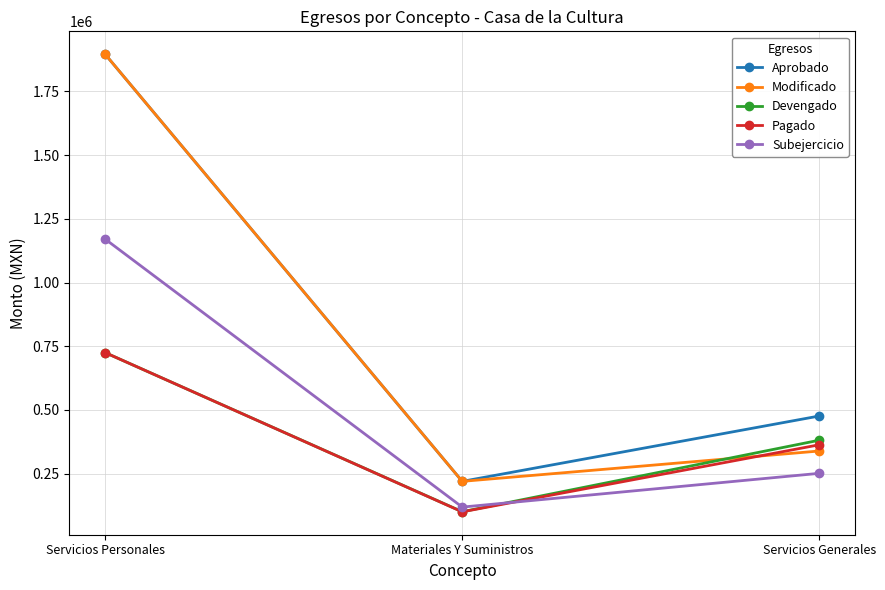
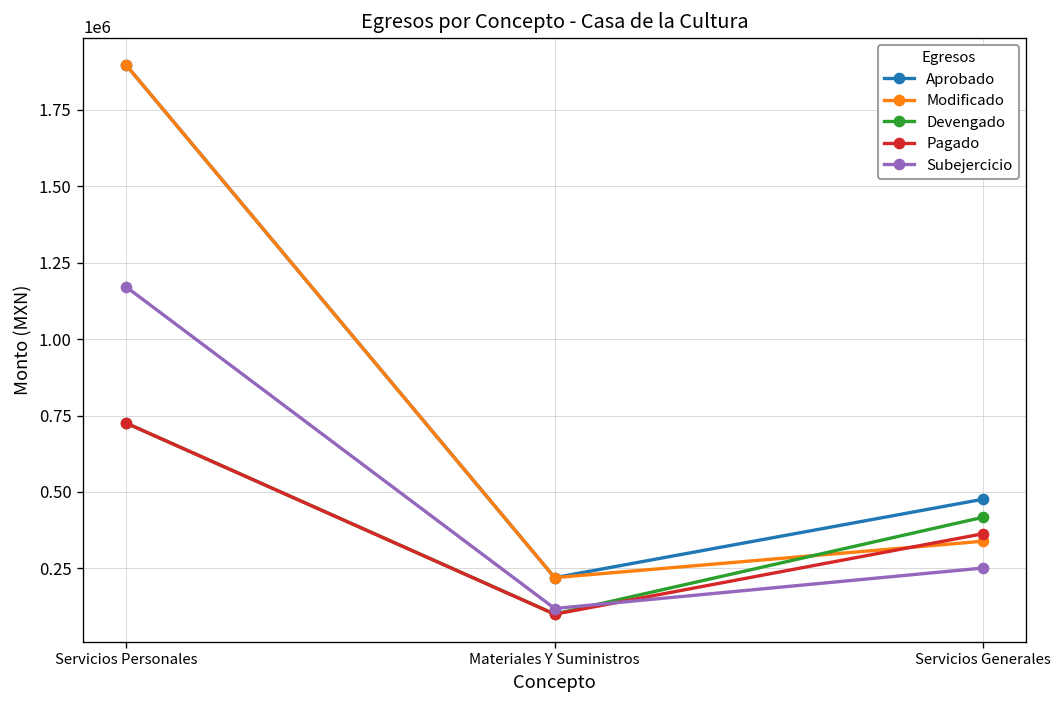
  {
    "Aprobado": {
      "Servicios Generales": 480000
    },
    "Modificado": {
      "Servicios Generales": 340000
    },
    "Devengado": {
-     "Servicios Generales": 380000
+     "Servicios Generales": 420000
    },
    "Pagado": {
      "Servicios Generales": 360000
    },
    "Subejercicio": {
      "Servicios Personales": 1170000,
      "Materiales Y Suministros": 120000,
      "Servicios Generales": 250000
    }
  }
